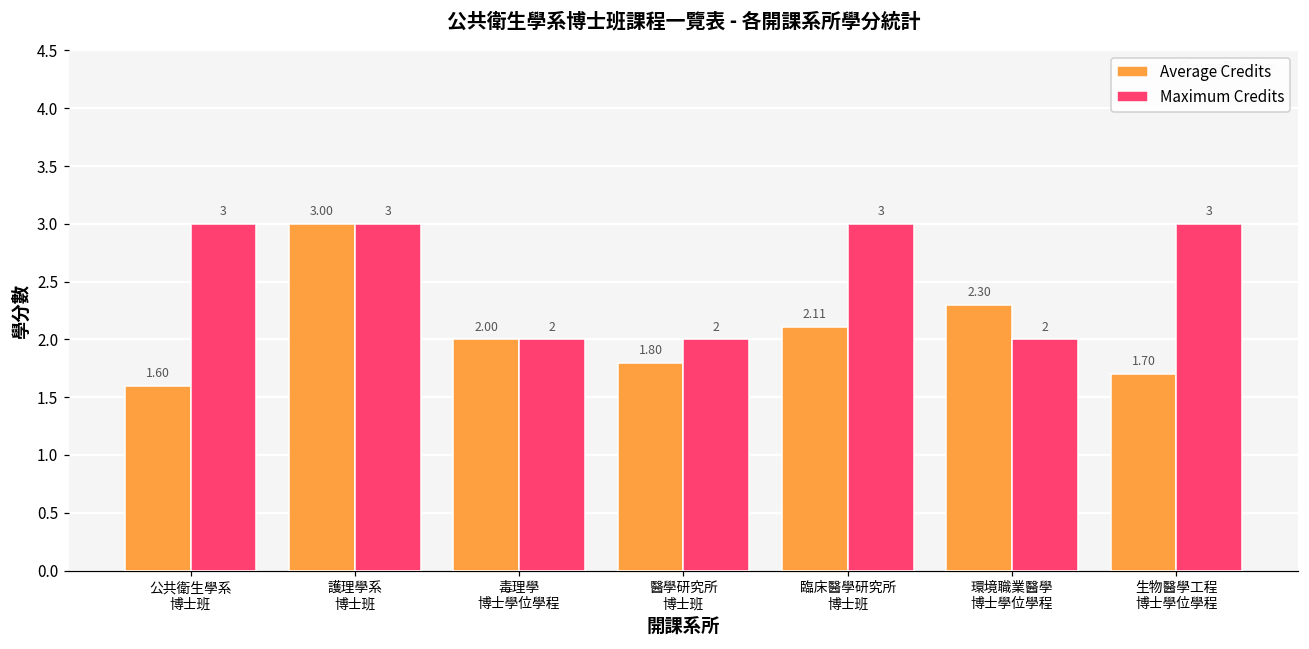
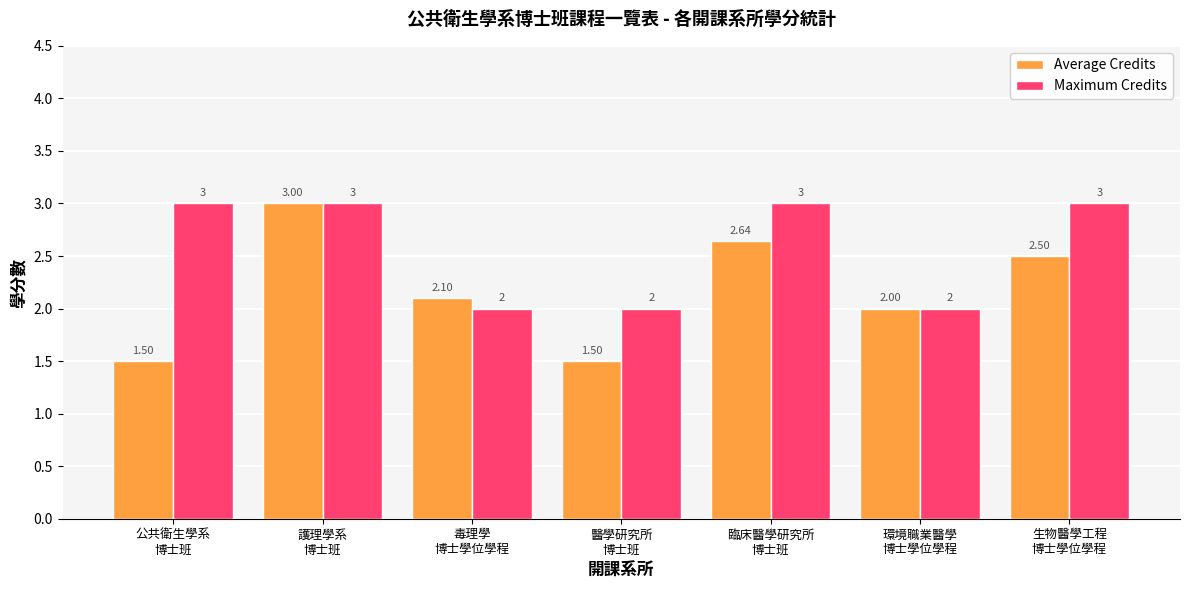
  {
    "Average Credits": {
-     "公共衛生學系 博士班": 1.60,
+     "公共衛生學系 博士班": 1.50,
      "護理學系 博士班": 3.00,
-     "毒理學 博士學位學程": 2.00,
-     "醫學研究所 博士班": 1.80,
-     "臨床醫學研究所 博士班": 2.11,
-     "環境職業醫學 博士學位學程": 2.30,
-     "生物醫學工程 博士學位學程": 1.70
+     "毒理學 博士學位學程": 2.10,
+     "醫學研究所 博士班": 1.50,
+     "臨床醫學研究所 博士班": 2.64,
+     "環境職業醫學 博士學位學程": 2.00,
+     "生物醫學工程 博士學位學程": 2.50
    },
    "Maximum Credits": {
      "公共衛生學系 博士班": 3,
      "護理學系 博士班": 3,
      "毒理學 博士學位學程": 2,
      "醫學研究所 博士班": 2,
      "臨床醫學研究所 博士班": 3,
      "環境職業醫學 博士學位學程": 2,
      "生物醫學工程 博士學位學程": 3
    }
  }
